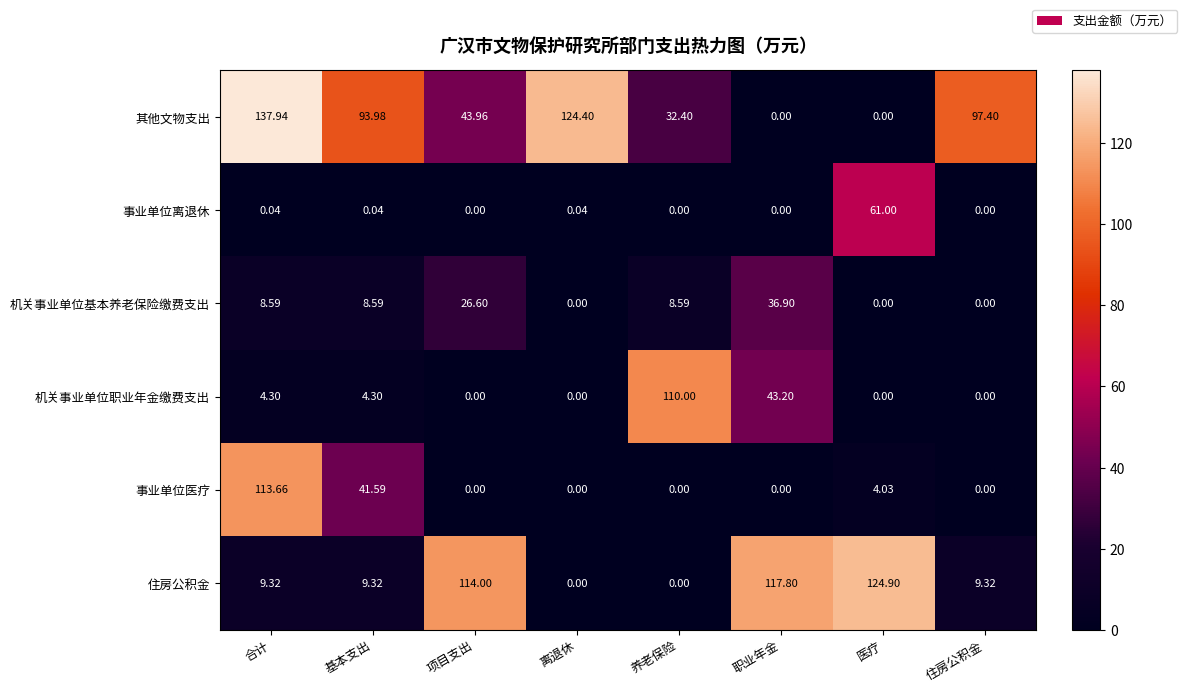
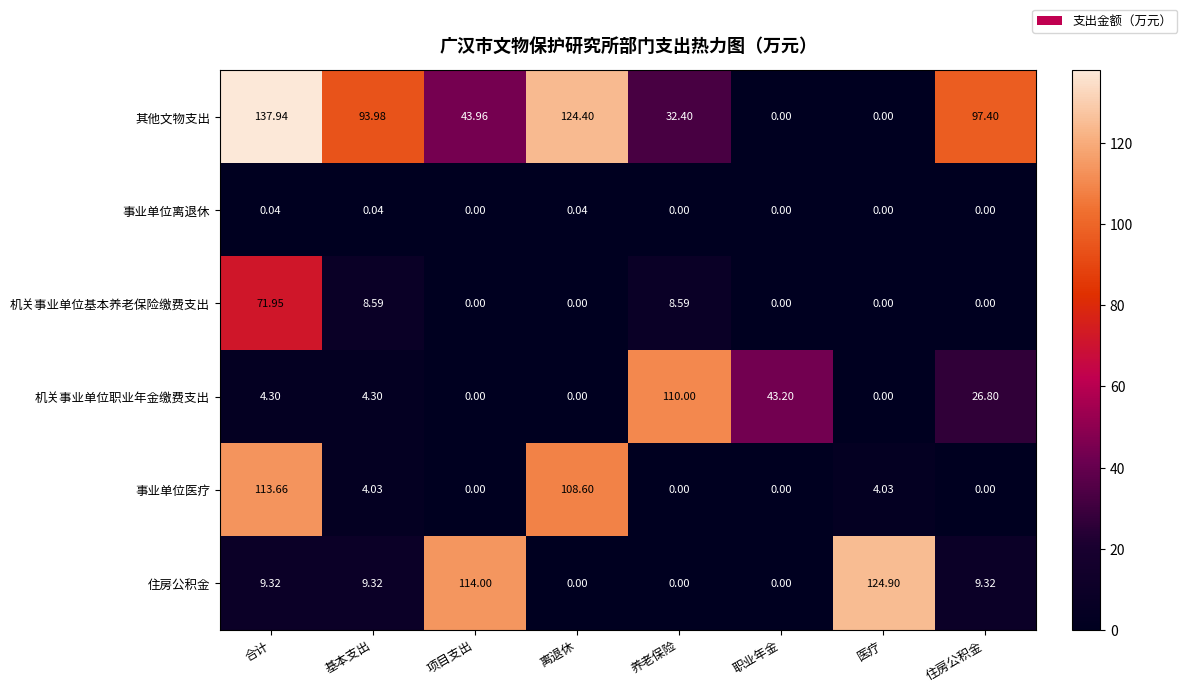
  {
    "其他文物支出": {
      "合计": 137.94,
      "基本支出": 93.98,
      "项目支出": 43.96,
      "离退休": 124.40,
      "养老保险": 32.40,
      "职业年金": 0.00,
      "医疗": 0.00,
      "住房公积金": 97.40
    },
    "事业单位离退休": {
      "合计": 0.04,
      "基本支出": 0.04,
      "项目支出": 0.00,
      "离退休": 0.04,
      "养老保险": 0.00,
      "职业年金": 0.00,
-     "医疗": 61.00,
+     "医疗": 0.00,
      "住房公积金": 0.00
    },
    "机关事业单位基本养老保险缴费支出": {
-     "合计": 8.59,
+     "合计": 71.95,
      "基本支出": 8.59,
-     "项目支出": 26.60,
+     "项目支出": 0.00,
      "离退休": 0.00,
      "养老保险": 8.59,
-     "职业年金": 36.90,
+     "职业年金": 0.00,
      "医疗": 0.00,
      "住房公积金": 0.00
    },
    "机关事业单位职业年金缴费支出": {
      "合计": 4.30,
      "基本支出": 4.30,
      "项目支出": 0.00,
      "离退休": 0.00,
      "养老保险": 110.00,
      "职业年金": 43.20,
      "医疗": 0.00,
-     "住房公积金": 0.00
+     "住房公积金": 26.80
    },
    "事业单位医疗": {
      "合计": 113.66,
-     "基本支出": 41.59,
+     "基本支出": 4.03,
      "项目支出": 0.00,
-     "离退休": 0.00,
+     "离退休": 108.60,
      "养老保险": 0.00,
      "职业年金": 0.00,
      "医疗": 4.03,
      "住房公积金": 0.00
    },
    "住房公积金": {
      "合计": 9.32,
      "基本支出": 9.32,
      "项目支出": 114.00,
      "离退休": 0.00,
      "养老保险": 0.00,
-     "职业年金": 117.80,
+     "职业年金": 0.00,
      "医疗": 124.90,
      "住房公积金": 9.32
    }
  }
